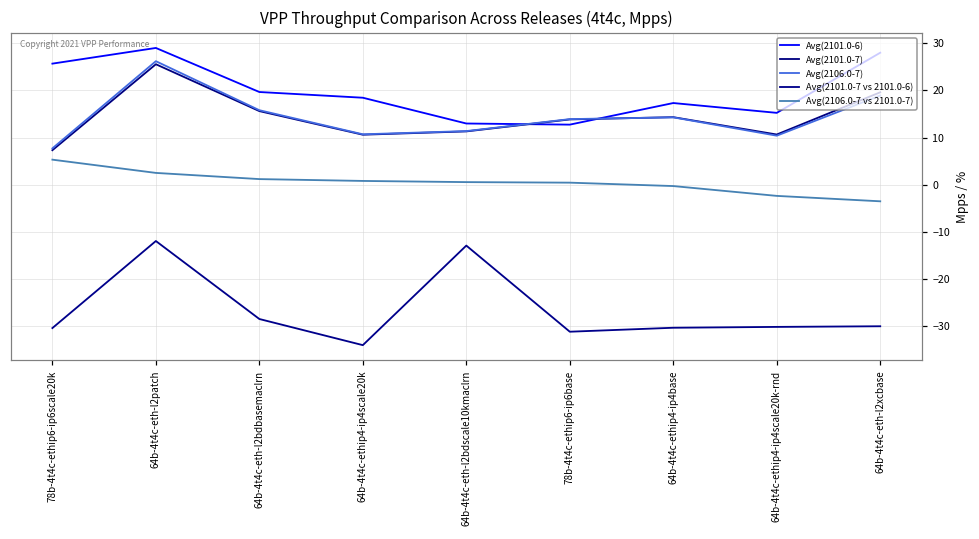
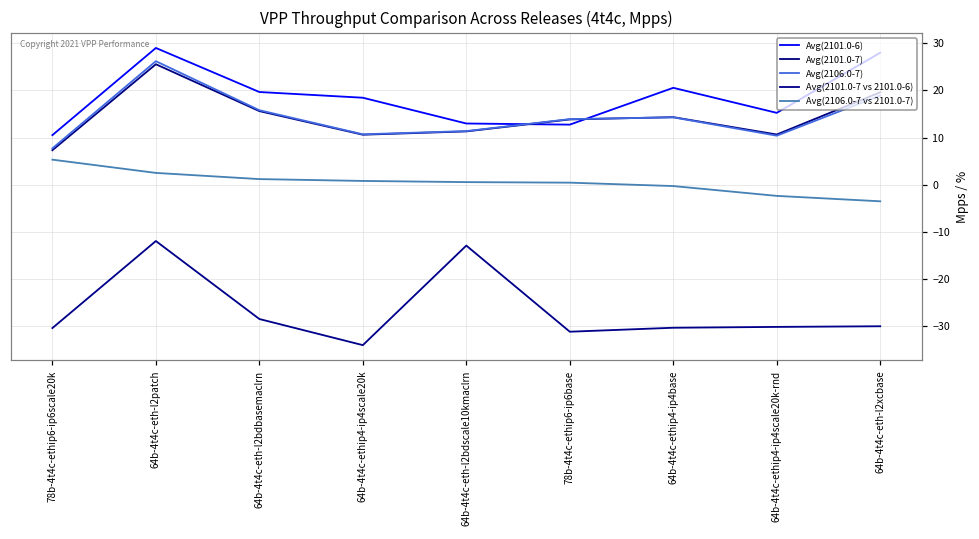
  {
    "Avg(2101.0-6)": {
-     "78b-4t4c-ethip6-ip6scale20k": 26,
+     "78b-4t4c-ethip6-ip6scale20k": 11,
      "64b-4t4c-eth-l2bdbasemaclrn": 20,
      "64b-4t4c-ethip4-ip4scale20k": 18,
      "64b-4t4c-eth-l2bdscale10kmaclrn": 13,
      "78b-4t4c-ethip6-ip6base": 13,
-     "64b-4t4c-ethip4-ip4base": 17,
+     "64b-4t4c-ethip4-ip4base": 21,
      "64b-4t4c-ethip4-ip4scale20k-rnd": 15
    }
  }
